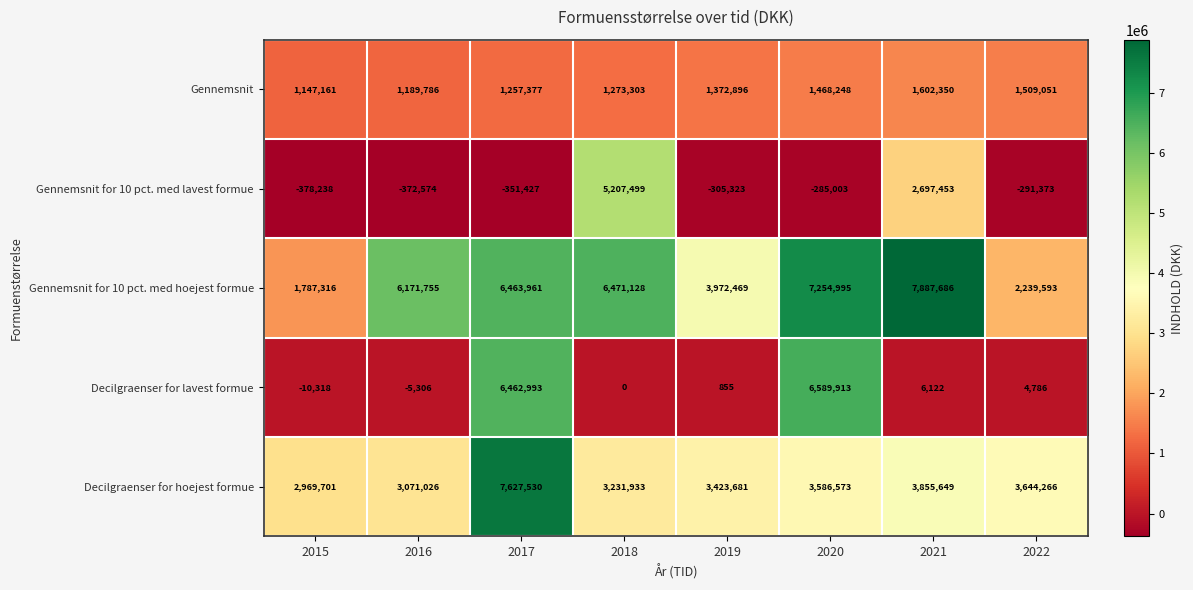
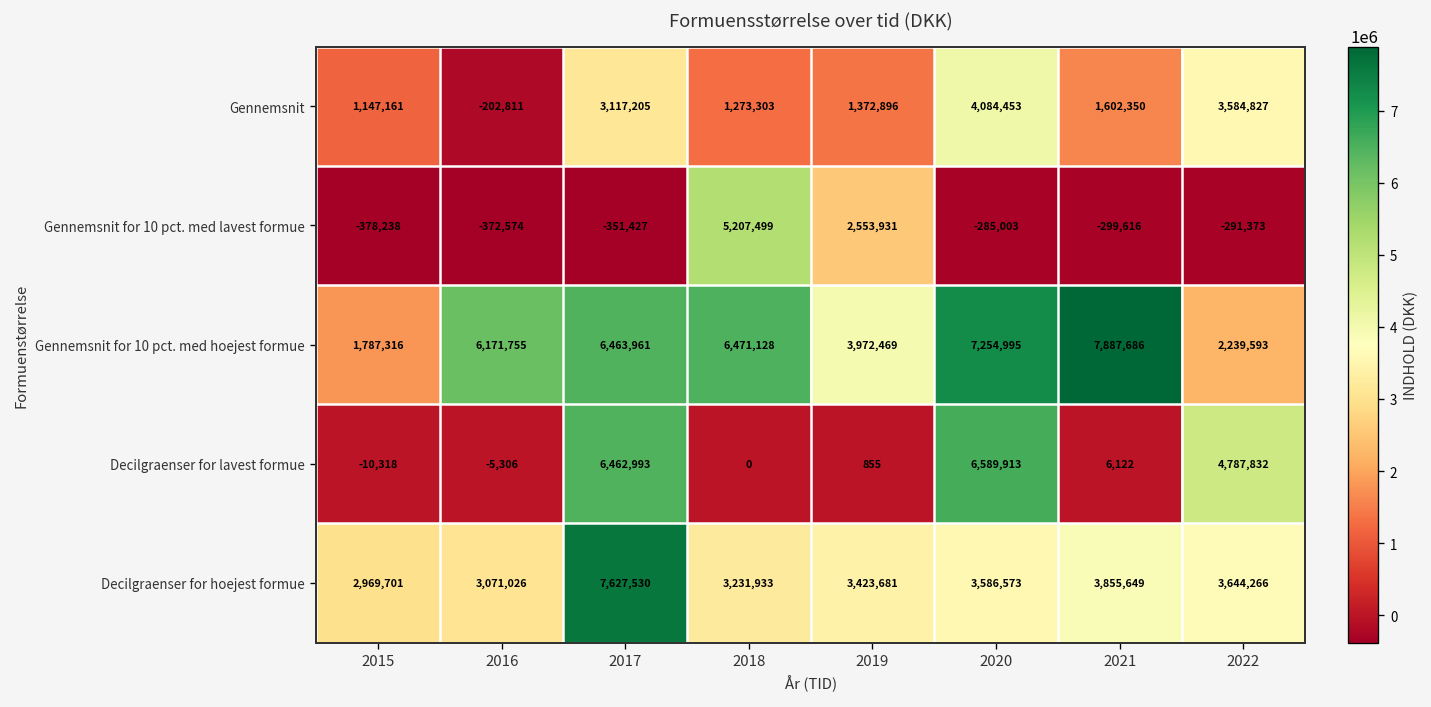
  {
    "Gennemsnit": {
      "2015": "1,147,161",
-     "2016": "1,189,786",
-     "2017": "1,257,377",
+     "2016": "-202,811",
+     "2017": "3,117,205",
      "2018": "1,273,303",
      "2019": "1,372,896",
-     "2020": "1,468,248",
+     "2020": "4,084,453",
      "2021": "1,602,350",
-     "2022": "1,509,051"
+     "2022": "3,584,827"
    },
    "Gennemsnit for 10 pct. med lavest formue": {
      "2015": "-378,238",
      "2016": "-372,574",
      "2017": "-351,427",
      "2018": "5,207,499",
-     "2019": "-305,323",
+     "2019": "2,553,931",
      "2020": "-285,003",
-     "2021": "2,697,453",
+     "2021": "-299,616",
      "2022": "-291,373"
    },
    "Gennemsnit for 10 pct. med hoejest formue": {
      "2015": "1,787,316",
      "2016": "6,171,755",
      "2017": "6,463,961",
      "2018": "6,471,128",
      "2019": "3,972,469",
      "2020": "7,254,995",
      "2021": "7,887,686",
      "2022": "2,239,593"
    },
    "Decilgraenser for lavest formue": {
      "2015": "-10,318",
      "2016": "-5,306",
      "2017": "6,462,993",
      "2018": "0",
      "2019": "855",
      "2020": "6,589,913",
      "2021": "6,122",
-     "2022": "4,786"
+     "2022": "4,787,832"
    },
    "Decilgraenser for hoejest formue": {
      "2015": "2,969,701",
      "2016": "3,071,026",
      "2017": "7,627,530",
      "2018": "3,231,933",
      "2019": "3,423,681",
      "2020": "3,586,573",
      "2021": "3,855,649",
      "2022": "3,644,266"
    }
  }
